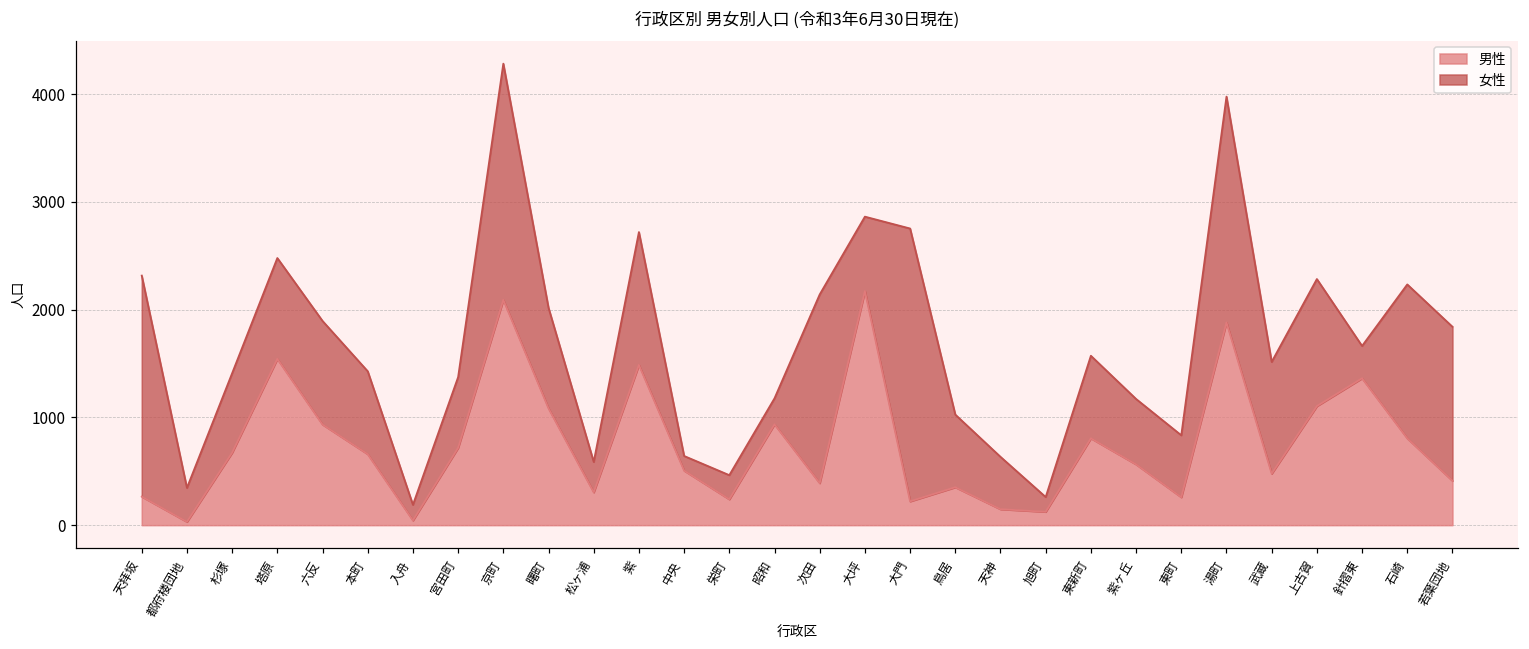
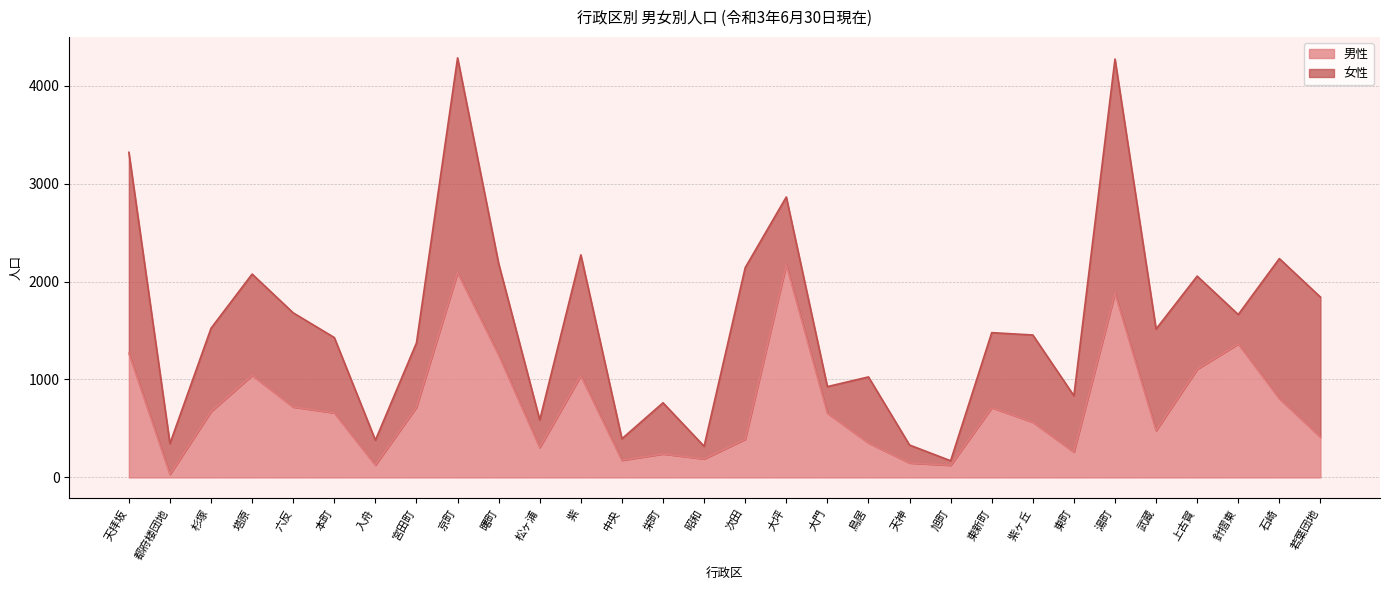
  {
    "男性": {
-     "天拝坂": 300,
+     "天拝坂": 1300,
      "都府楼団地": 0,
      "杉塚": 700,
-     "塔原": 1500,
-     "六反": 900,
+     "塔原": 1000,
+     "六反": 700,
      "本町": 700,
-     "入舟": 0,
+     "入舟": 100,
      "宮田町": 700,
      "京町": 2100,
-     "曙町": 1100,
+     "曙町": 1300,
      "松ヶ浦": 300,
-     "紫": 1500,
-     "中央": 500,
+     "紫": 1000,
+     "中央": 200,
      "栄町": 200,
-     "昭和": 900,
+     "昭和": 200,
      "次田": 400,
      "大坪": 2200,
-     "大門": 200,
+     "大門": 700,
      "鳥居": 400,
      "天神": 100,
      "旭町": 100,
-     "東新町": 800,
+     "東新町": 700,
      "紫ヶ丘": 600,
      "東町": 300,
      "湯町": 1900,
      "武蔵": 500,
      "上古賀": 1100,
      "針摺東": 1400,
      "石崎": 800,
      "若葉団地": 400
    },
    "女性": {
      "天拝坂": 2100,
      "都府楼団地": 300,
-     "杉塚": 700,
-     "塔原": 900,
+     "杉塚": 900,
+     "塔原": 1000,
      "六反": 1000,
      "本町": 800,
-     "入舟": 100,
+     "入舟": 300,
      "宮田町": 700,
      "京町": 2200,
      "曙町": 900,
      "松ヶ浦": 300,
      "紫": 1200,
-     "中央": 100,
-     "栄町": 200,
-     "昭和": 200,
+     "中央": 200,
+     "栄町": 500,
+     "昭和": 100,
      "次田": 1800,
      "大坪": 700,
-     "大門": 2500,
+     "大門": 300,
      "鳥居": 700,
-     "天神": 500,
-     "旭町": 100,
+     "天神": 200,
+     "旭町": 0,
      "東新町": 800,
-     "紫ヶ丘": 600,
+     "紫ヶ丘": 900,
      "東町": 600,
-     "湯町": 2100,
+     "湯町": 2400,
      "武蔵": 1000,
-     "上古賀": 1200,
+     "上古賀": 1000,
      "針摺東": 300,
      "石崎": 1400,
      "若葉団地": 1400
    }
  }
